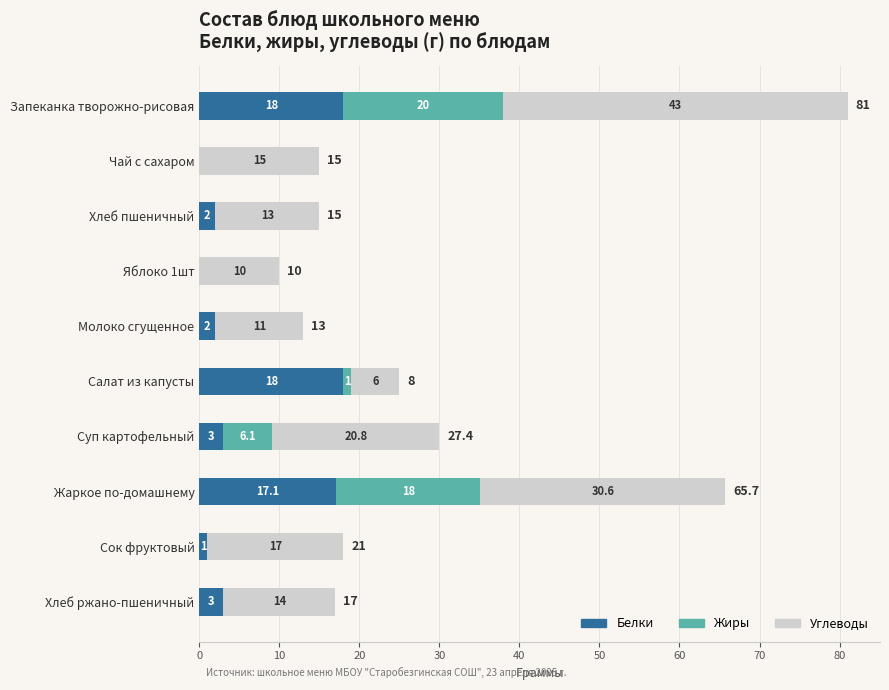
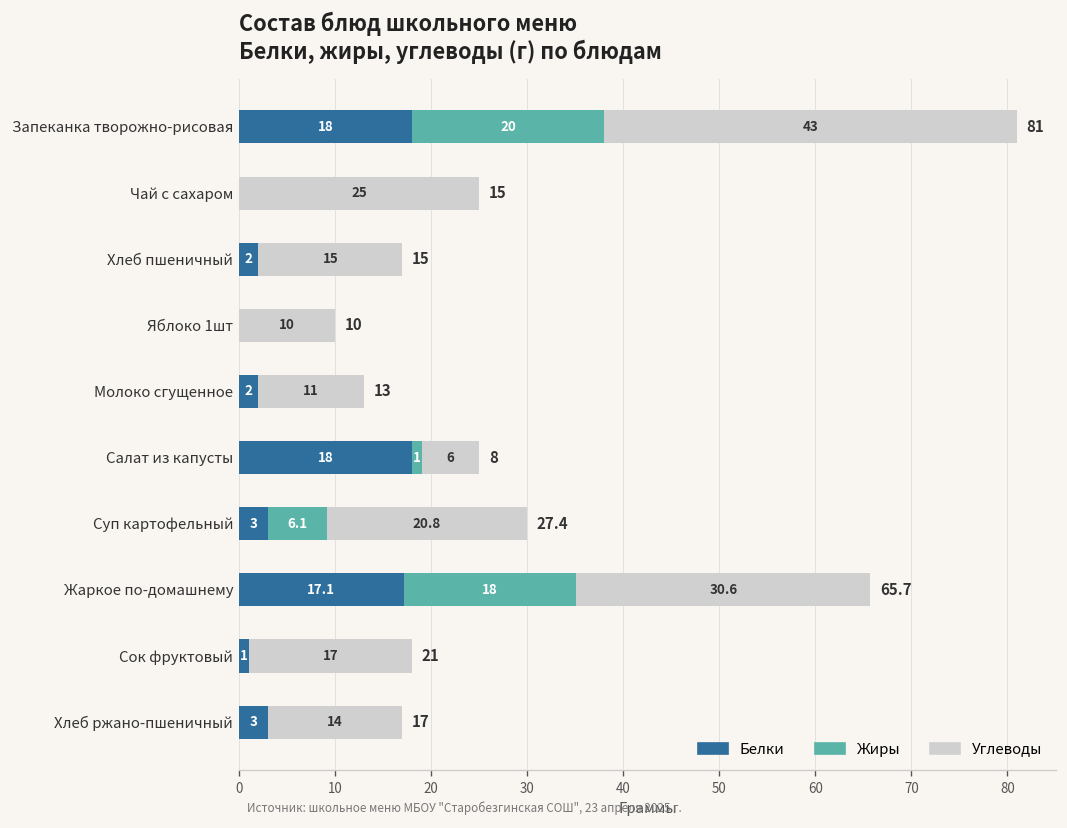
  {
    "Белки": {
      "Запеканка творожно-рисовая": 18,
      "Хлеб пшеничный": 2,
      "Молоко сгущенное": 2,
      "Салат из капусты": 18,
      "Суп картофельный": 3,
      "Жаркое по-домашнему": 17.1,
      "Сок фруктовый": 1,
      "Хлеб ржано-пшеничный": 3
    },
    "Жиры": {
      "Запеканка творожно-рисовая": 20,
      "Салат из капусты": 1,
      "Суп картофельный": 6.1,
      "Жаркое по-домашнему": 18
    },
    "Углеводы": {
      "Запеканка творожно-рисовая": 43,
-     "Чай с сахаром": 15,
-     "Хлеб пшеничный": 13,
+     "Чай с сахаром": 25,
+     "Хлеб пшеничный": 15,
      "Яблоко 1шт": 10,
      "Молоко сгущенное": 11,
      "Салат из капусты": 6,
      "Суп картофельный": 20.8,
      "Жаркое по-домашнему": 30.6,
      "Сок фруктовый": 17,
      "Хлеб ржано-пшеничный": 14
    }
  }
